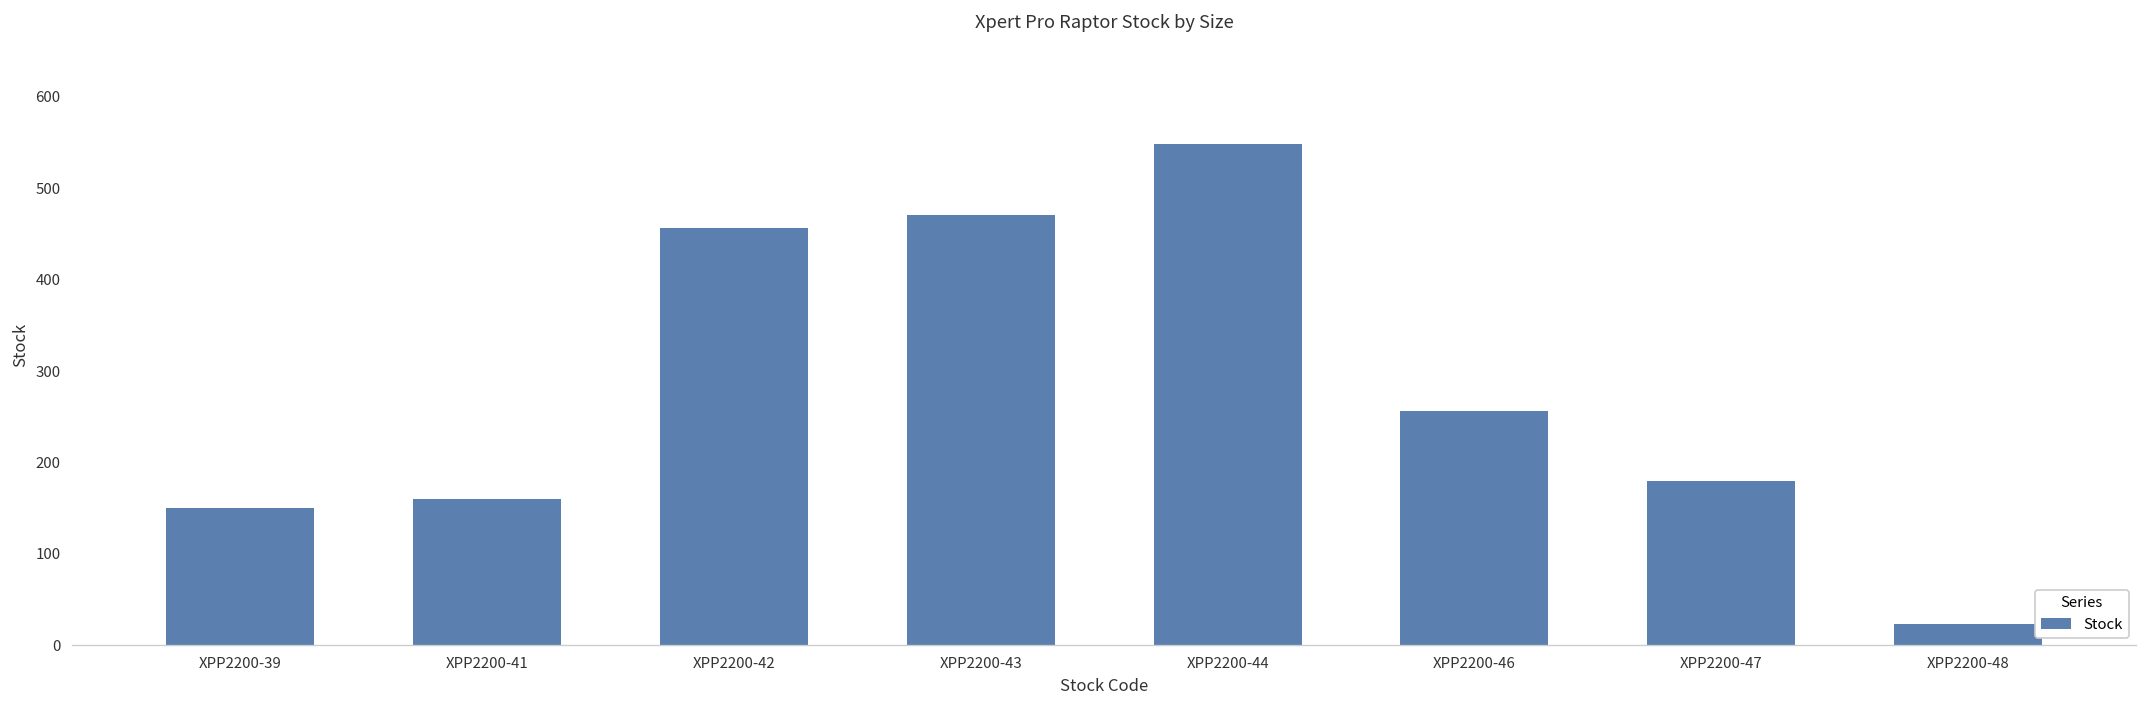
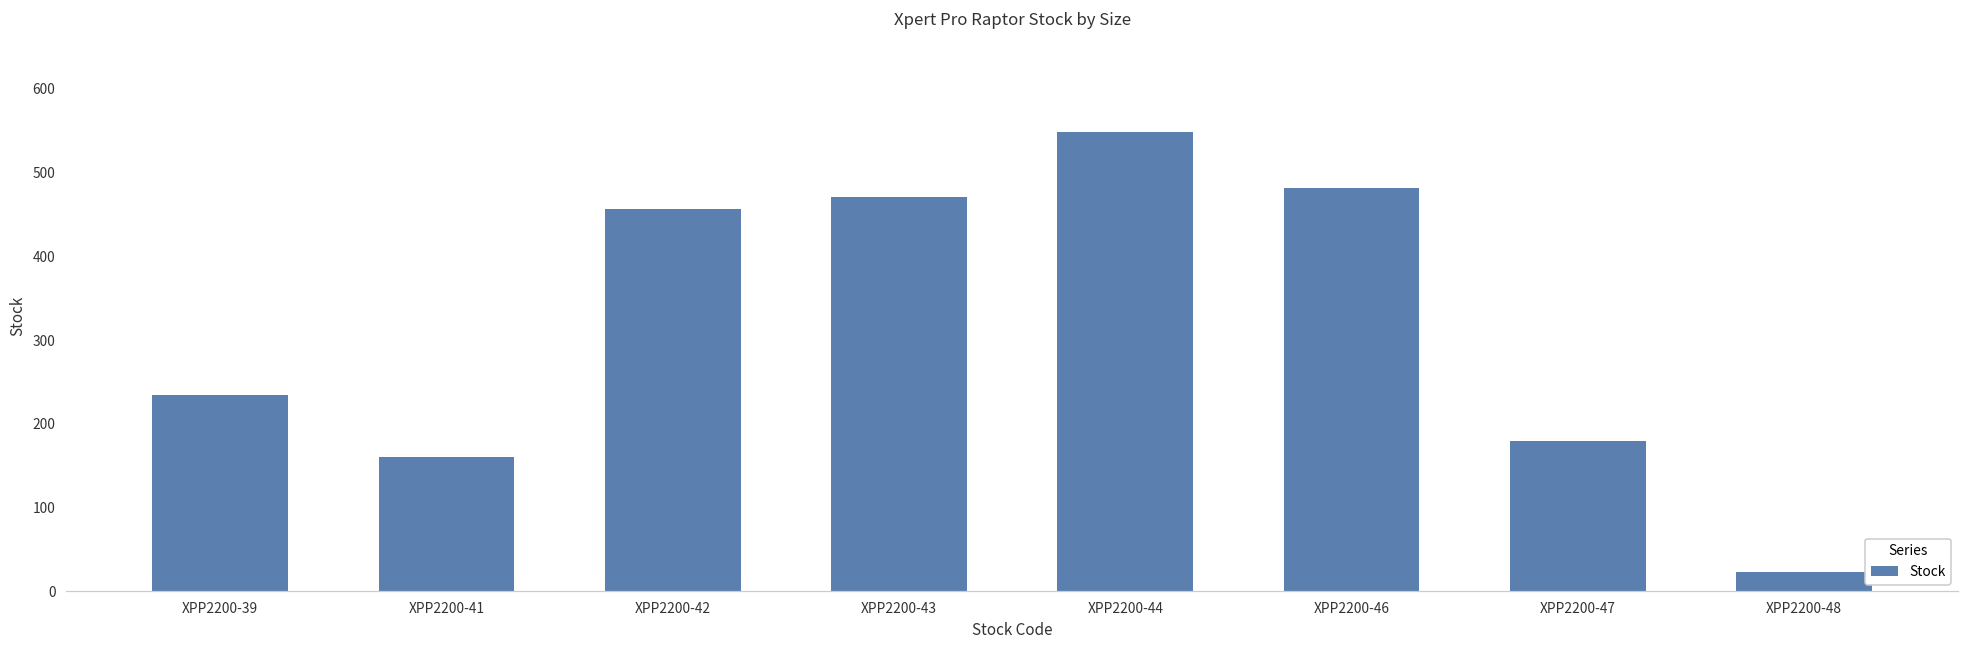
  {
-   "XPP2200-39": 150,
+   "XPP2200-39": 230,
    "XPP2200-41": 160,
    "XPP2200-42": 460,
    "XPP2200-43": 470,
    "XPP2200-44": 550,
-   "XPP2200-46": 260,
+   "XPP2200-46": 480,
    "XPP2200-47": 180,
    "XPP2200-48": 20
  }
